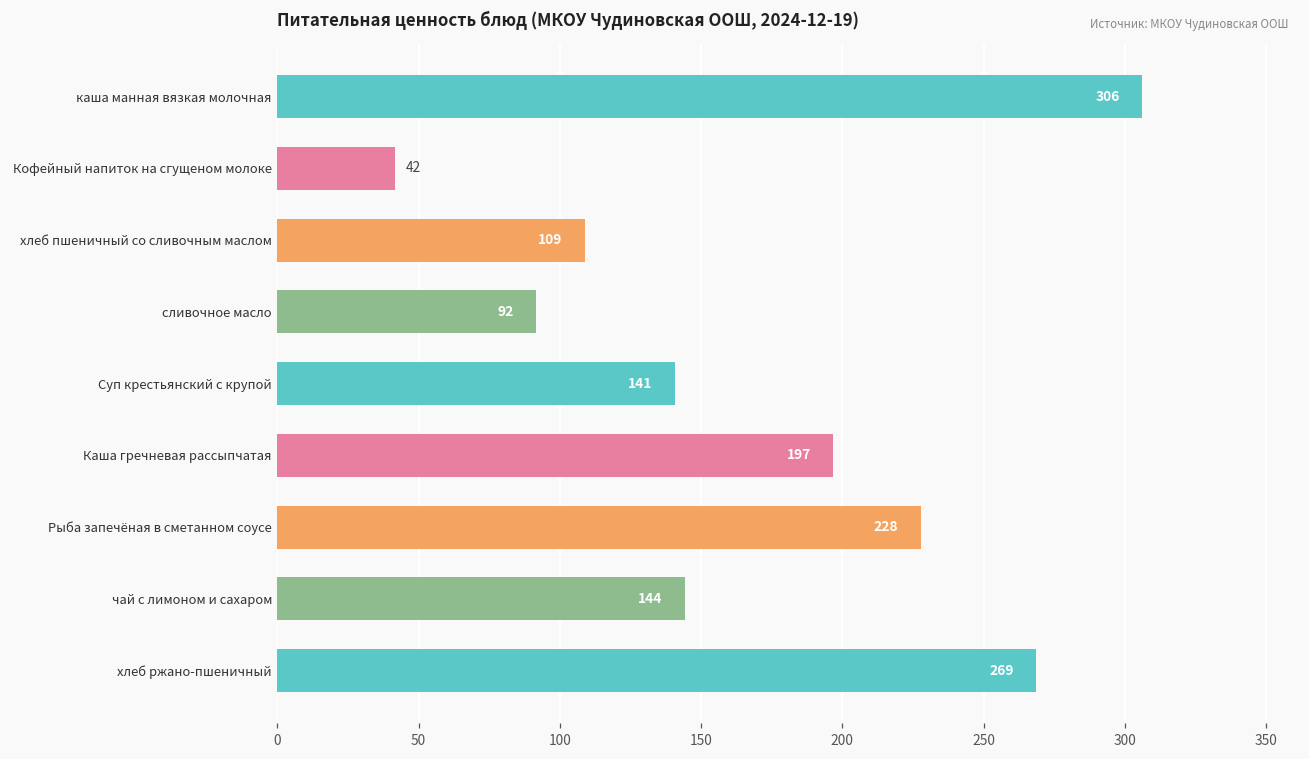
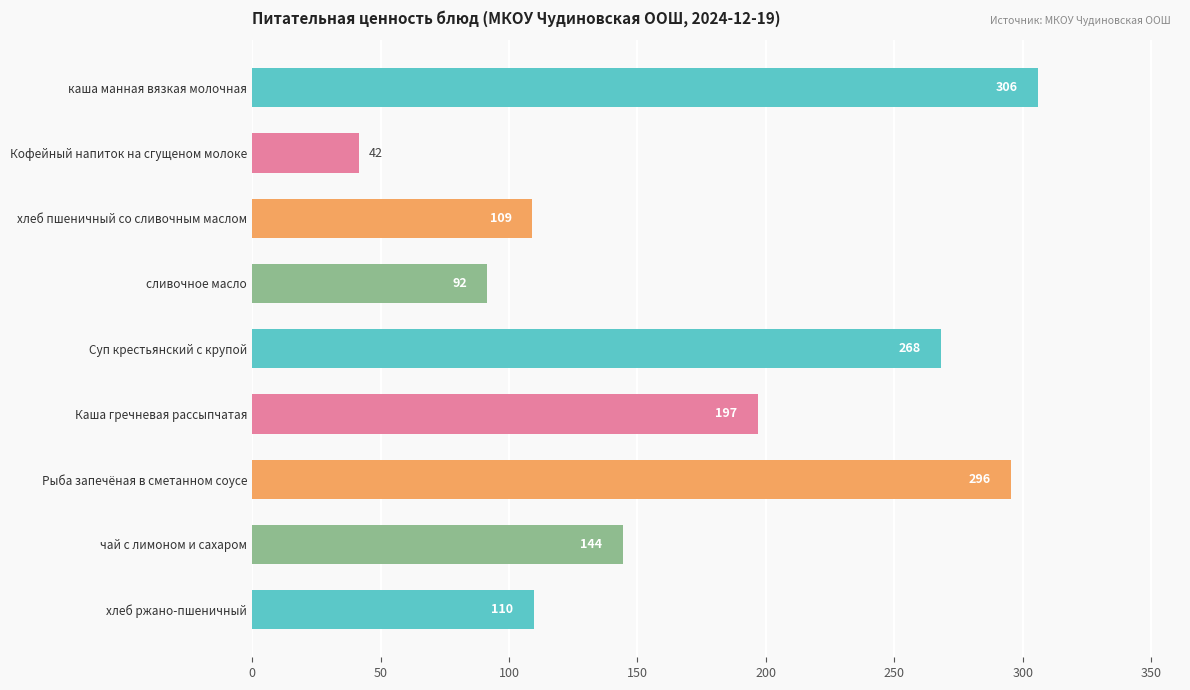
  {
    "каша манная вязкая молочная": 306,
    "Кофейный напиток на сгущеном молоке": 42,
    "хлеб пшеничный со сливочным маслом": 109,
    "сливочное масло": 92,
-   "Суп крестьянский с крупой": 141,
+   "Суп крестьянский с крупой": 268,
    "Каша гречневая рассыпчатая": 197,
-   "Рыба запечёная в сметанном соусе": 228,
+   "Рыба запечёная в сметанном соусе": 296,
    "чай с лимоном и сахаром": 144,
-   "хлеб ржано-пшеничный": 269
+   "хлеб ржано-пшеничный": 110
  }
